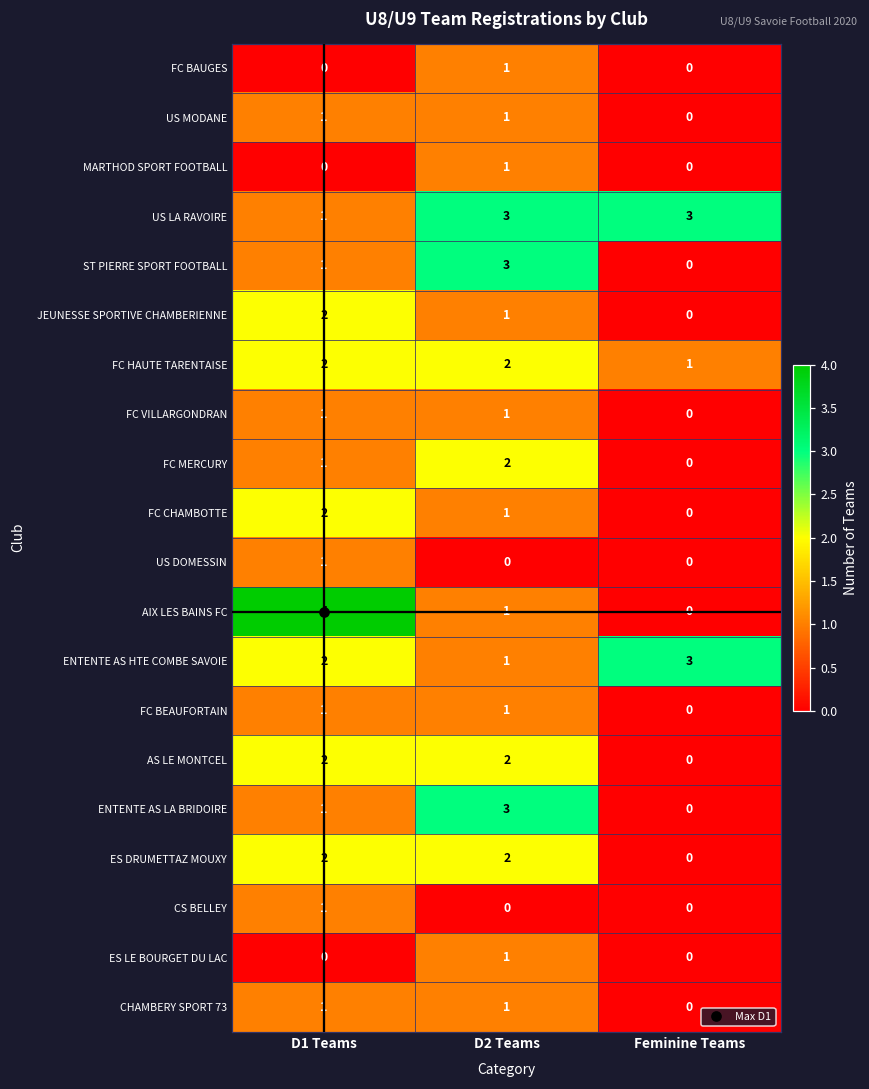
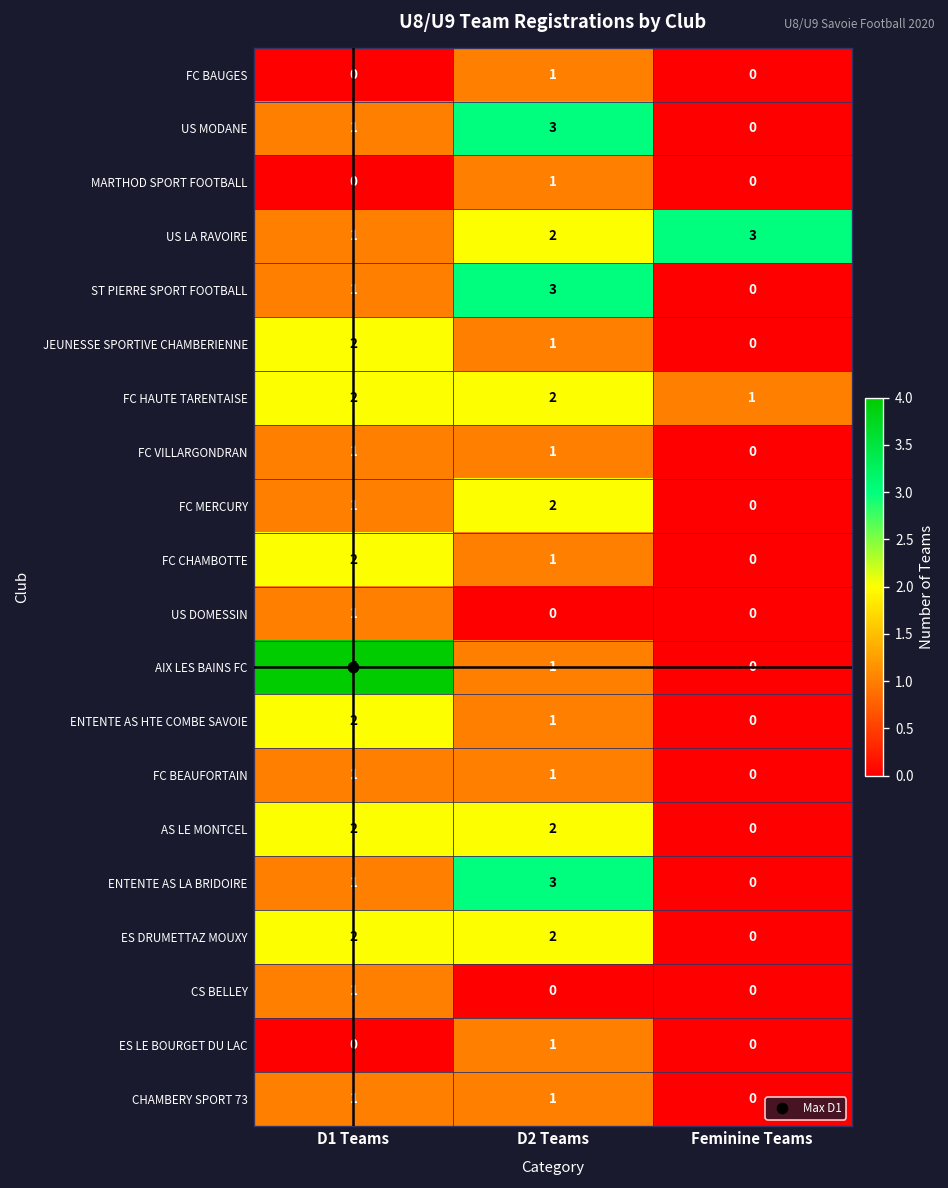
  {
    "FC BAUGES": {
      "D1 Teams": 0,
      "D2 Teams": 1,
      "Feminine Teams": 0
    },
    "US MODANE": {
      "D1 Teams": 1,
-     "D2 Teams": 1,
+     "D2 Teams": 3,
      "Feminine Teams": 0
    },
    "MARTHOD SPORT FOOTBALL": {
      "D1 Teams": 0,
      "D2 Teams": 1,
      "Feminine Teams": 0
    },
    "US LA RAVOIRE": {
      "D1 Teams": 1,
-     "D2 Teams": 3,
+     "D2 Teams": 2,
      "Feminine Teams": 3
    },
    "ST PIERRE SPORT FOOTBALL": {
      "D1 Teams": 1,
      "D2 Teams": 3,
      "Feminine Teams": 0
    },
    "JEUNESSE SPORTIVE CHAMBERIENNE": {
      "D1 Teams": 2,
      "D2 Teams": 1,
      "Feminine Teams": 0
    },
    "FC HAUTE TARENTAISE": {
      "D1 Teams": 2,
      "D2 Teams": 2,
      "Feminine Teams": 1
    },
    "FC VILLARGONDRAN": {
      "D1 Teams": 1,
      "D2 Teams": 1,
      "Feminine Teams": 0
    },
    "FC MERCURY": {
      "D1 Teams": 1,
      "D2 Teams": 2,
      "Feminine Teams": 0
    },
    "FC CHAMBOTTE": {
      "D1 Teams": 2,
      "D2 Teams": 1,
      "Feminine Teams": 0
    },
    "US DOMESSIN": {
      "D1 Teams": 1,
      "D2 Teams": 0,
      "Feminine Teams": 0
    },
    "AIX LES BAINS FC": {
      "D2 Teams": 1,
      "Feminine Teams": 0
    },
    "ENTENTE AS HTE COMBE SAVOIE": {
      "D1 Teams": 2,
      "D2 Teams": 1,
-     "Feminine Teams": 3
+     "Feminine Teams": 0
    },
    "FC BEAUFORTAIN": {
      "D1 Teams": 1,
      "D2 Teams": 1,
      "Feminine Teams": 0
    },
    "AS LE MONTCEL": {
      "D1 Teams": 2,
      "D2 Teams": 2,
      "Feminine Teams": 0
    },
    "ENTENTE AS LA BRIDOIRE": {
      "D1 Teams": 1,
      "D2 Teams": 3,
      "Feminine Teams": 0
    },
    "ES DRUMETTAZ MOUXY": {
      "D1 Teams": 2,
      "D2 Teams": 2,
      "Feminine Teams": 0
    },
    "CS BELLEY": {
      "D1 Teams": 1,
      "D2 Teams": 0,
      "Feminine Teams": 0
    },
    "ES LE BOURGET DU LAC": {
      "D1 Teams": 0,
      "D2 Teams": 1,
      "Feminine Teams": 0
    },
    "CHAMBERY SPORT 73": {
      "D1 Teams": 1,
      "D2 Teams": 1,
      "Feminine Teams": 0
    }
  }
